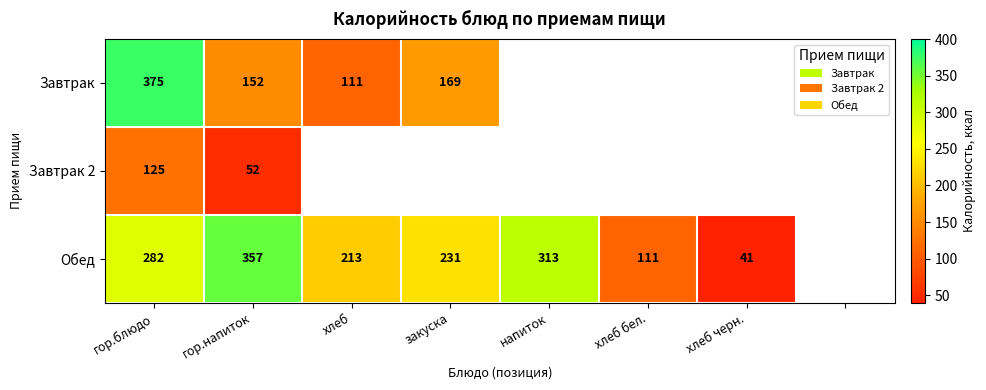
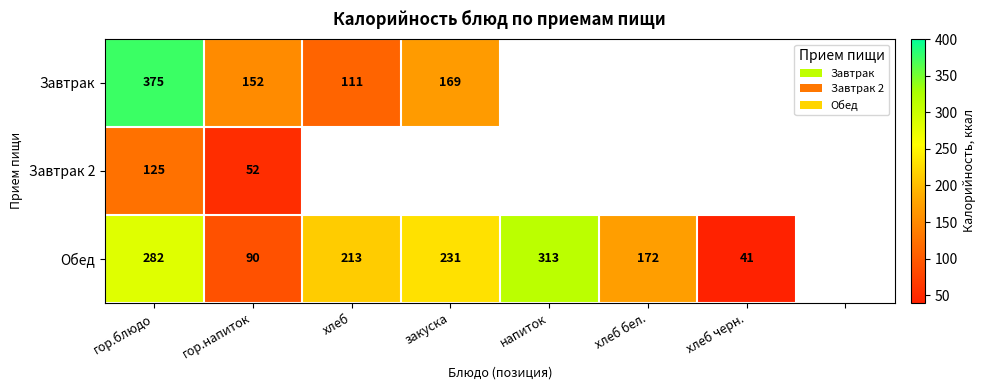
  {
    "Завтрак": {
      "гор.блюдо": 375,
      "гор.напиток": 152,
      "хлеб": 111,
      "закуска": 169
    },
    "Завтрак 2": {
      "гор.блюдо": 125,
      "гор.напиток": 52
    },
    "Обед": {
      "гор.блюдо": 282,
-     "гор.напиток": 357,
+     "гор.напиток": 90,
      "хлеб": 213,
      "закуска": 231,
      "напиток": 313,
-     "хлеб бел.": 111,
+     "хлеб бел.": 172,
      "хлеб черн.": 41
    }
  }
